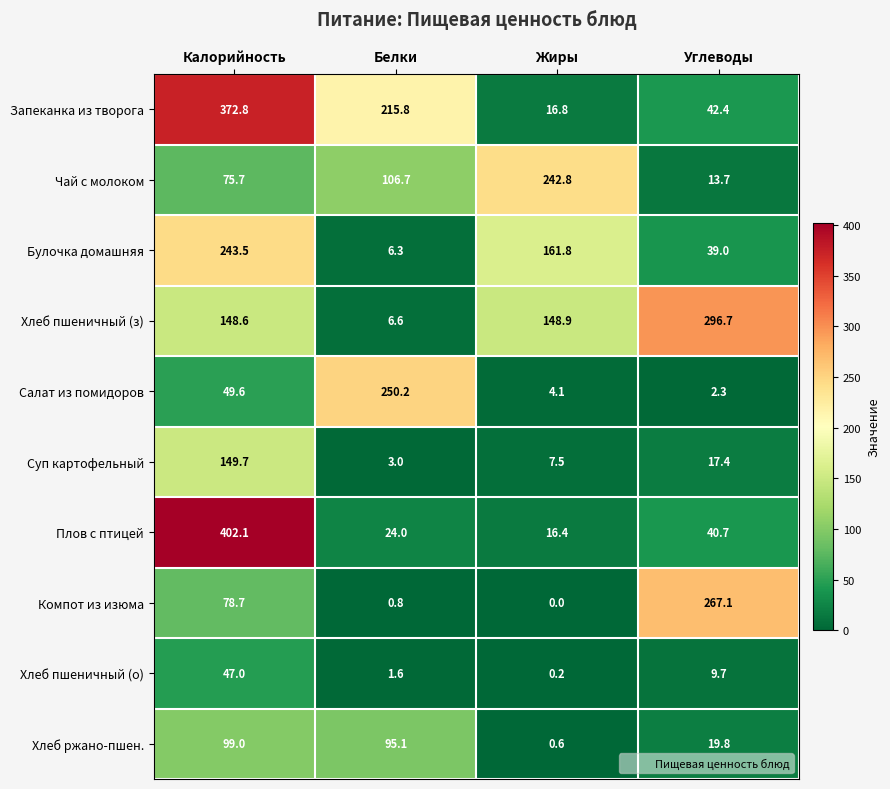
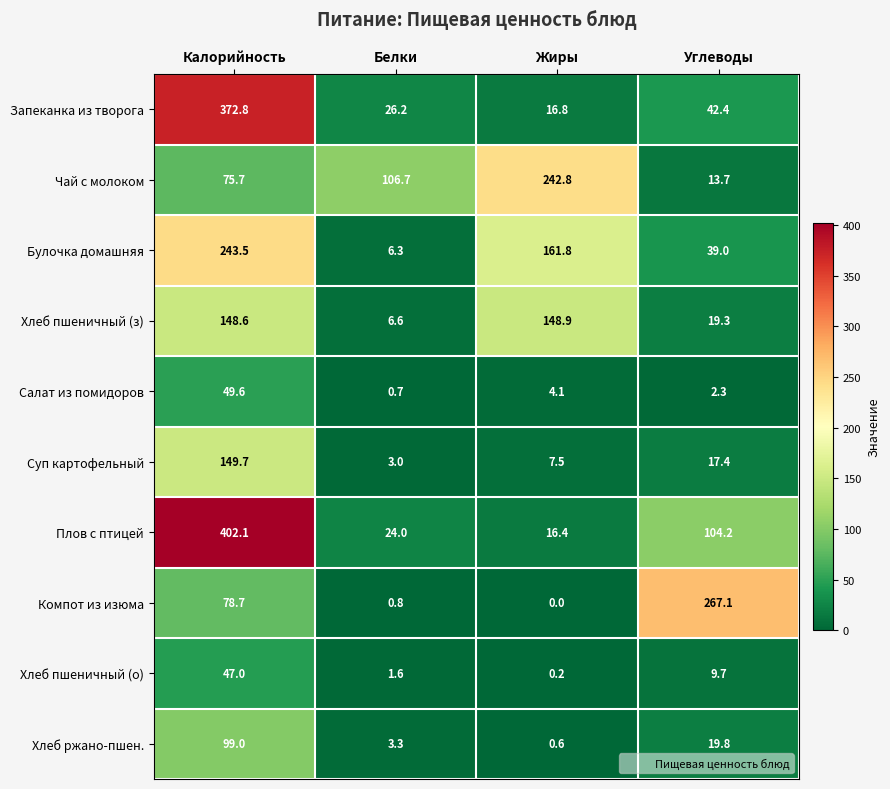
  {
    "Запеканка из творога": {
      "Калорийность": 372.8,
-     "Белки": 215.8,
+     "Белки": 26.2,
      "Жиры": 16.8,
      "Углеводы": 42.4
    },
    "Чай с молоком": {
      "Калорийность": 75.7,
      "Белки": 106.7,
      "Жиры": 242.8,
      "Углеводы": 13.7
    },
    "Булочка домашняя": {
      "Калорийность": 243.5,
      "Белки": 6.3,
      "Жиры": 161.8,
      "Углеводы": 39.0
    },
    "Хлеб пшеничный (з)": {
      "Калорийность": 148.6,
      "Белки": 6.6,
      "Жиры": 148.9,
-     "Углеводы": 296.7
+     "Углеводы": 19.3
    },
    "Салат из помидоров": {
      "Калорийность": 49.6,
-     "Белки": 250.2,
+     "Белки": 0.7,
      "Жиры": 4.1,
      "Углеводы": 2.3
    },
    "Суп картофельный": {
      "Калорийность": 149.7,
      "Белки": 3.0,
      "Жиры": 7.5,
      "Углеводы": 17.4
    },
    "Плов с птицей": {
      "Калорийность": 402.1,
      "Белки": 24.0,
      "Жиры": 16.4,
-     "Углеводы": 40.7
+     "Углеводы": 104.2
    },
    "Компот из изюма": {
      "Калорийность": 78.7,
      "Белки": 0.8,
      "Жиры": 0.0,
      "Углеводы": 267.1
    },
    "Хлеб пшеничный (о)": {
      "Калорийность": 47.0,
      "Белки": 1.6,
      "Жиры": 0.2,
      "Углеводы": 9.7
    },
    "Хлеб ржано-пшен.": {
      "Калорийность": 99.0,
-     "Белки": 95.1,
+     "Белки": 3.3,
      "Жиры": 0.6,
      "Углеводы": 19.8
    }
  }
